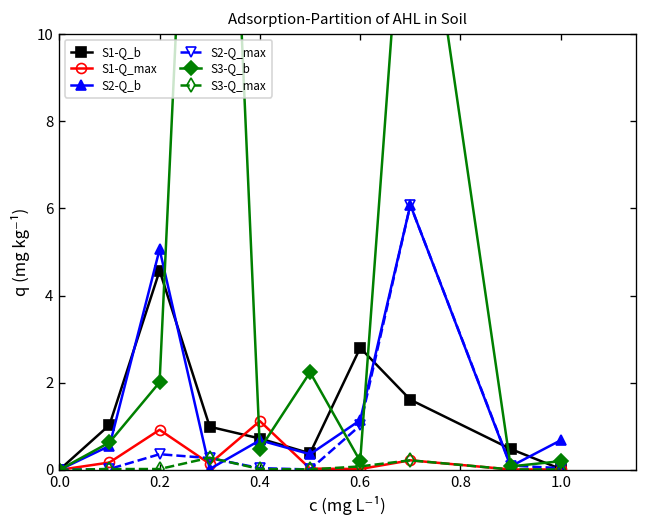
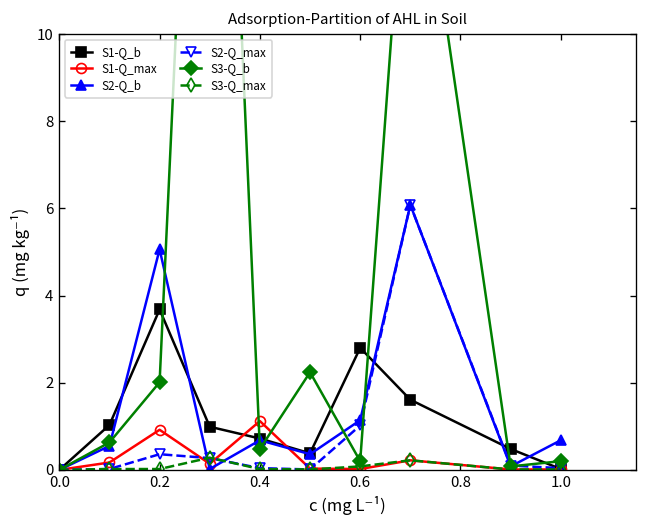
  {
    "S1-Q_b": {
-     "0.2": 4.6,
+     "0.2": 3.7,
      "0.6": 2.8
    },
    "S1-Q_max": {
      "0.2": 0.9,
      "0.4": 1.1
    }
  }
